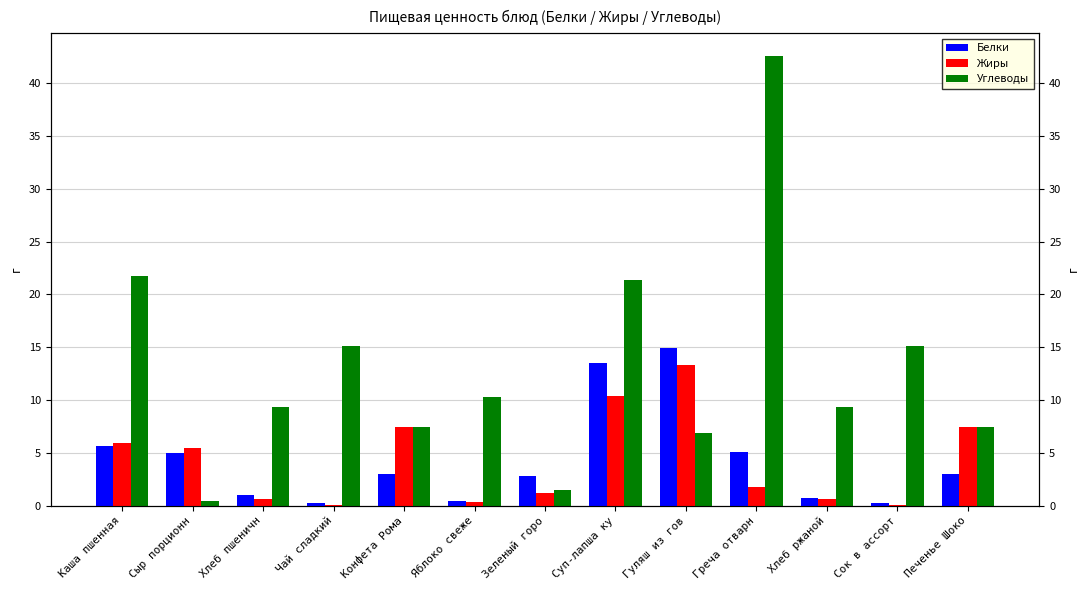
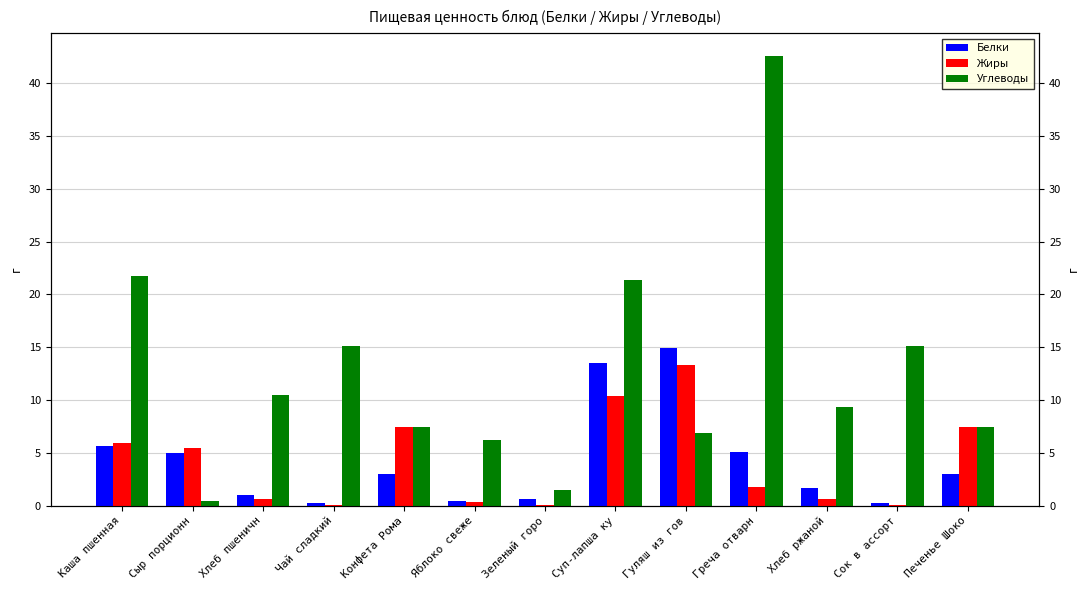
  {
    "Белки": {
      "Каша пшенная": 5.6,
      "Сыр порционн": 5.0,
      "Хлеб пшеничн": 1.0,
      "Конфета Рома": 3.0,
      "Яблоко свеже": 0.4,
-     "Зеленый горо": 2.8,
+     "Зеленый горо": 0.6,
      "Суп-лапша ку": 13.6,
      "Гуляш из гов": 15.0,
      "Греча отварн": 5.1,
-     "Хлеб ржаной": 0.7,
+     "Хлеб ржаной": 1.7,
      "Печенье Шоко": 3.0
    },
    "Жиры": {
      "Каша пшенная": 5.9,
      "Сыр порционн": 5.5,
      "Хлеб пшеничн": 0.7,
      "Конфета Рома": 7.4,
      "Яблоко свеже": 0.3,
-     "Зеленый горо": 1.2,
+     "Зеленый горо": 0.1,
      "Суп-лапша ку": 10.4,
      "Гуляш из гов": 13.3,
      "Греча отварн": 1.8,
      "Хлеб ржаной": 0.7,
      "Печенье Шоко": 7.4
    },
    "Углеводы": {
      "Каша пшенная": 21.7,
      "Сыр порционн": 0.4,
-     "Хлеб пшеничн": 9.3,
+     "Хлеб пшеничн": 10.5,
      "Чай сладкий": 15.1,
      "Конфета Рома": 7.4,
-     "Яблоко свеже": 10.3,
+     "Яблоко свеже": 6.2,
      "Зеленый горо": 1.5,
      "Суп-лапша ку": 21.3,
      "Гуляш из гов": 6.9,
      "Греча отварн": 42.6,
      "Хлеб ржаной": 9.3,
      "Сок в ассорт": 15.1,
      "Печенье Шоко": 7.4
    }
  }
